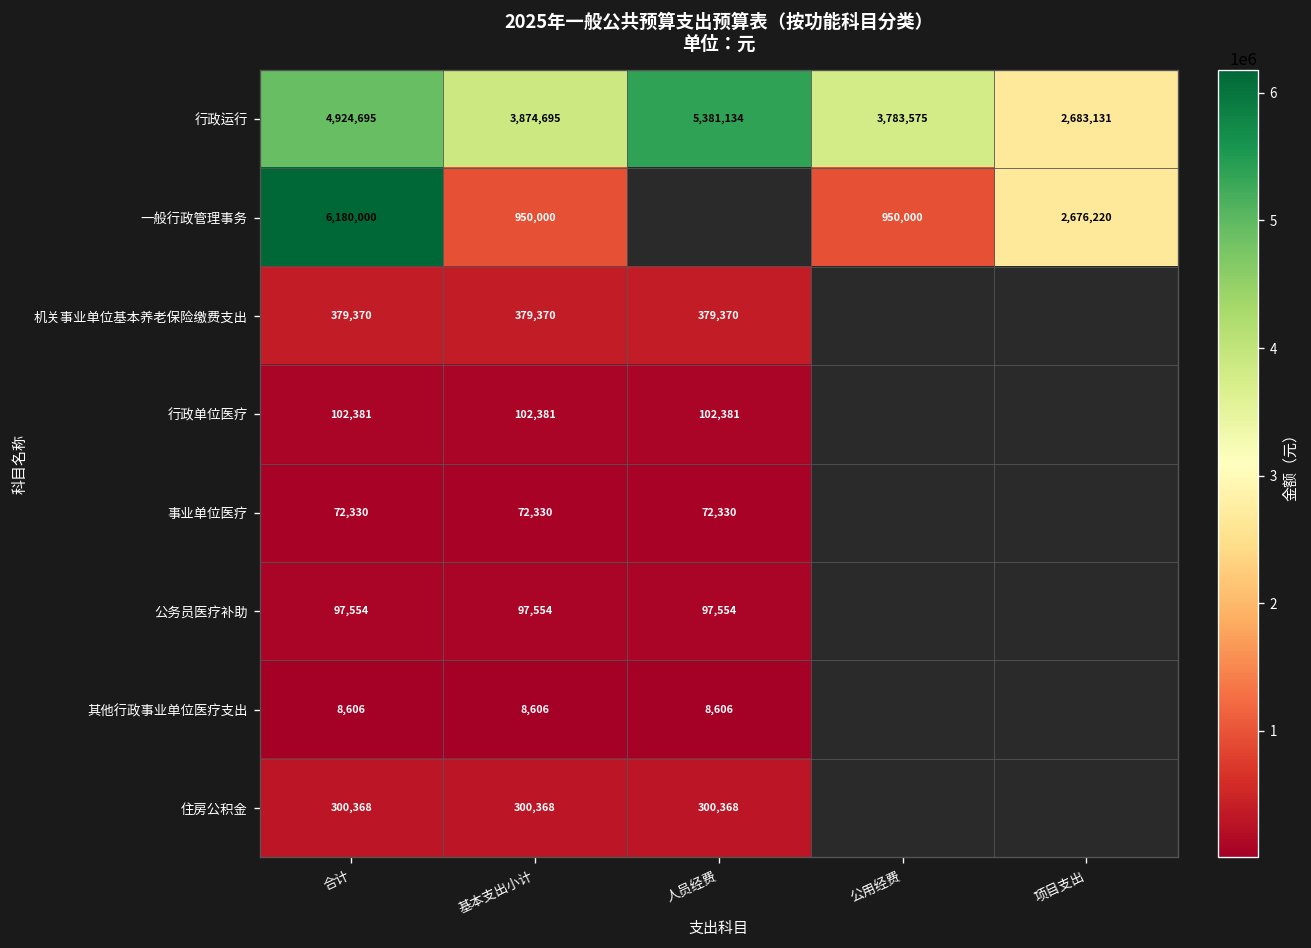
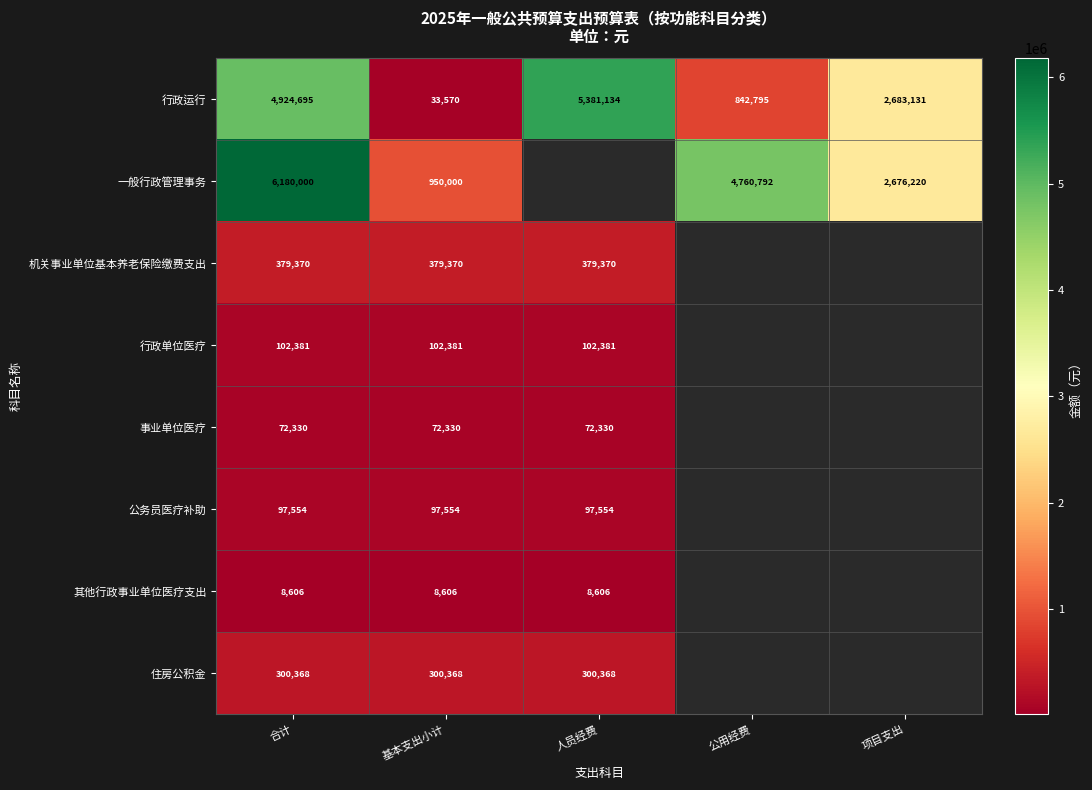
  {
    "行政运行": {
      "合计": "4,924,695",
-     "基本支出小计": "3,874,695",
+     "基本支出小计": "33,570",
      "人员经费": "5,381,134",
-     "公用经费": "3,783,575",
+     "公用经费": "842,795",
      "项目支出": "2,683,131"
    },
    "一般行政管理事务": {
      "合计": "6,180,000",
      "基本支出小计": "950,000",
-     "公用经费": "950,000",
+     "公用经费": "4,760,792",
      "项目支出": "2,676,220"
    },
    "机关事业单位基本养老保险缴费支出": {
      "合计": "379,370",
      "基本支出小计": "379,370",
      "人员经费": "379,370"
    },
    "行政单位医疗": {
      "合计": "102,381",
      "基本支出小计": "102,381",
      "人员经费": "102,381"
    },
    "事业单位医疗": {
      "合计": "72,330",
      "基本支出小计": "72,330",
      "人员经费": "72,330"
    },
    "公务员医疗补助": {
      "合计": "97,554",
      "基本支出小计": "97,554",
      "人员经费": "97,554"
    },
    "其他行政事业单位医疗支出": {
      "合计": "8,606",
      "基本支出小计": "8,606",
      "人员经费": "8,606"
    },
    "住房公积金": {
      "合计": "300,368",
      "基本支出小计": "300,368",
      "人员经费": "300,368"
    }
  }
